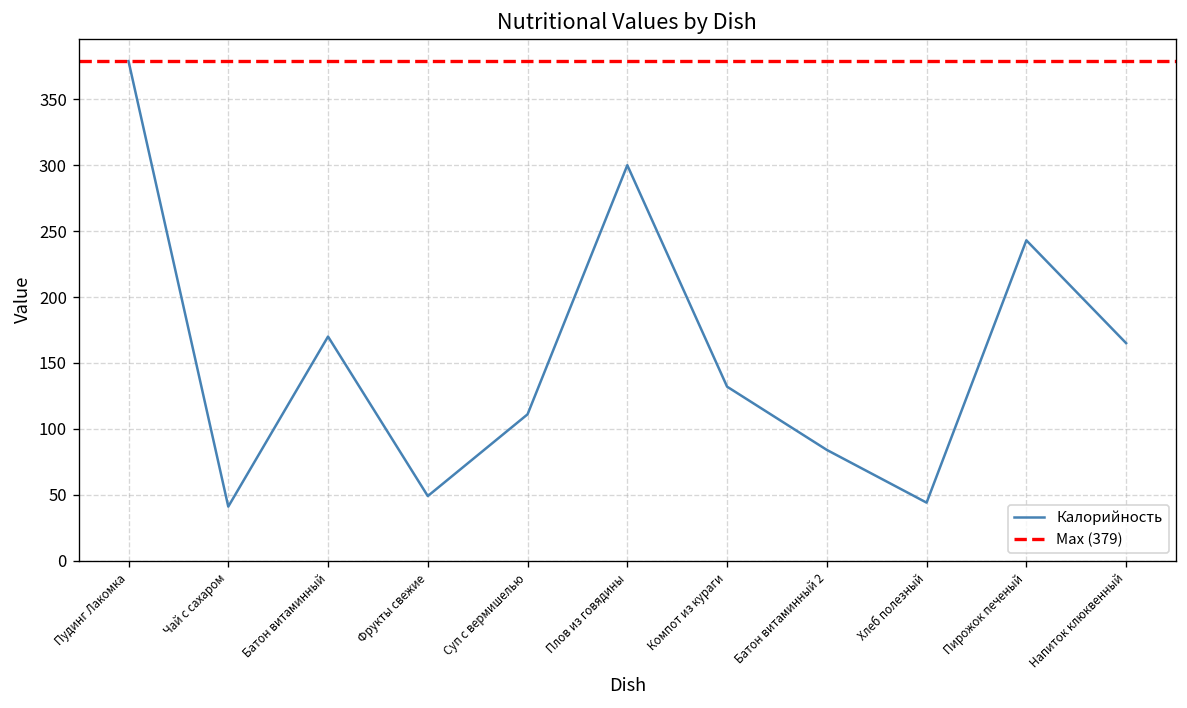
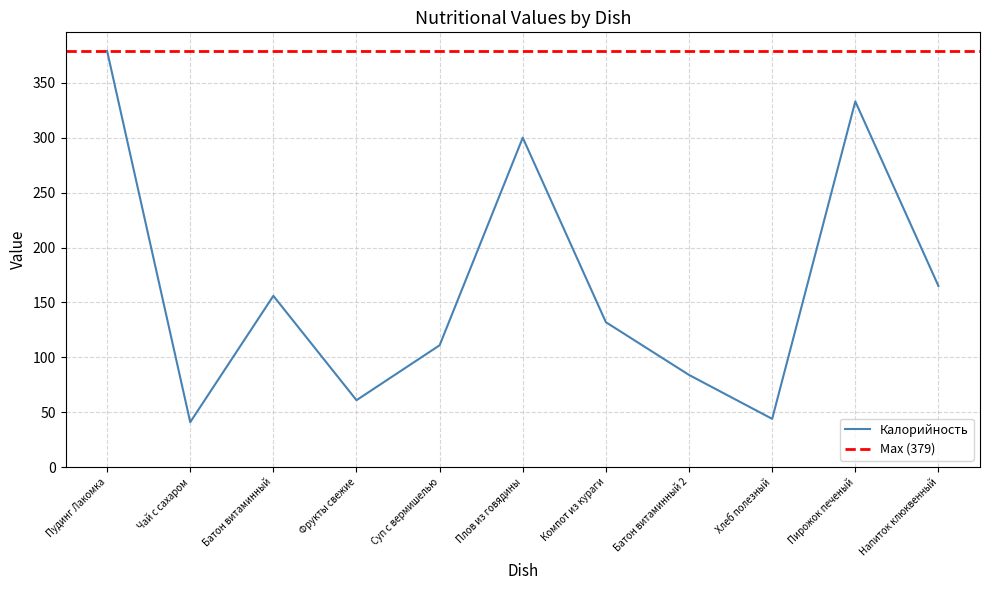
  {
    "Пудинг Лакомка": 379,
    "Чай с сахаром": 41,
-   "Батон витаминный": 170,
-   "Фрукты свежие": 49,
+   "Батон витаминный": 156,
+   "Фрукты свежие": 61,
    "Суп с вермишелью": 111,
    "Плов из говядины": 300,
    "Компот из кураги": 132,
    "Батон витаминный 2": 84,
    "Хлеб полезный": 44,
-   "Пирожок печеный": 243,
+   "Пирожок печеный": 333,
    "Напиток клюквенный": 165
  }
